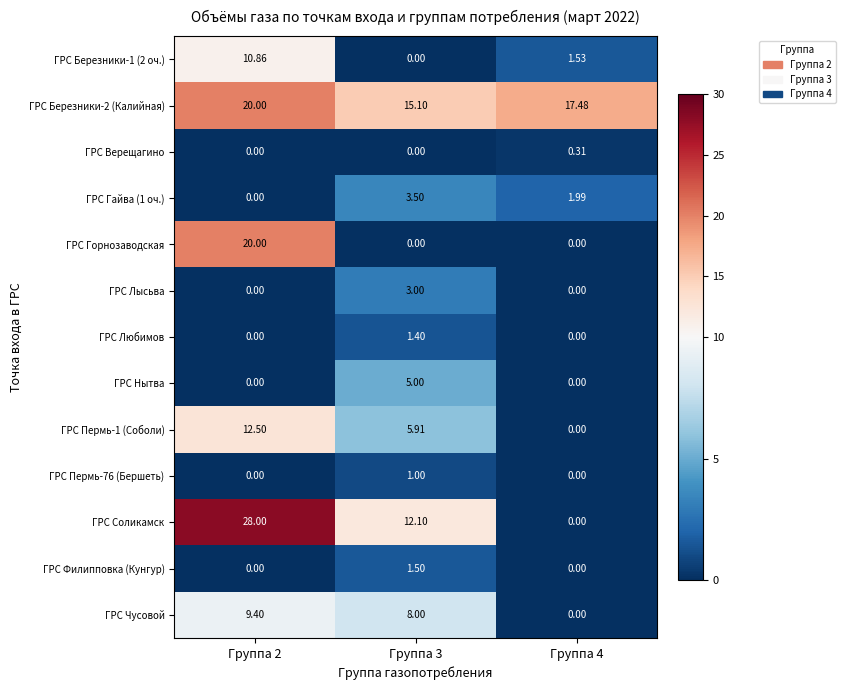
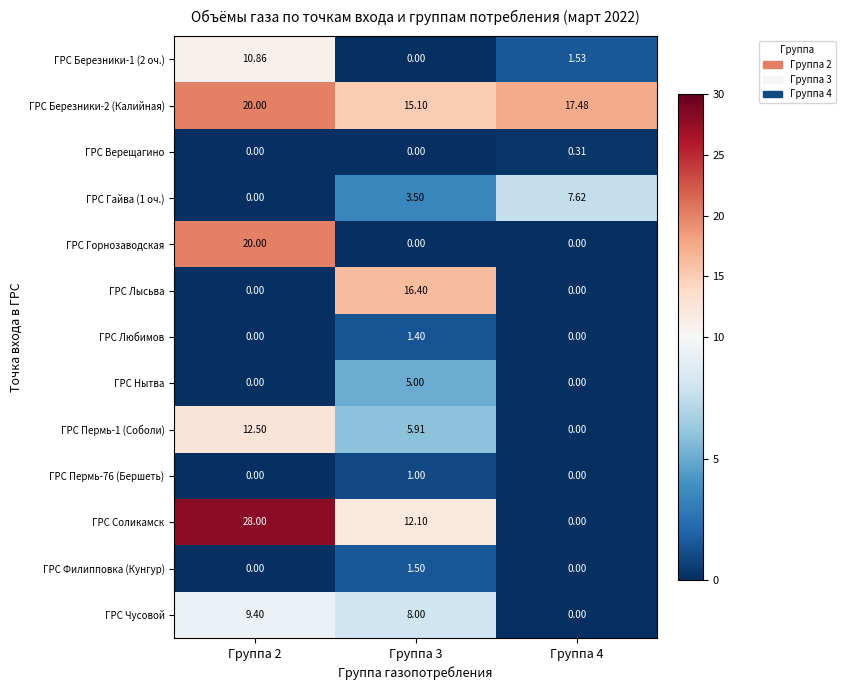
  {
    "ГРС Березники-1 (2 оч.)": {
      "Группа 2": 10.86,
      "Группа 3": 0.00,
      "Группа 4": 1.53
    },
    "ГРС Березники-2 (Калийная)": {
      "Группа 2": 20.00,
      "Группа 3": 15.10,
      "Группа 4": 17.48
    },
    "ГРС Верещагино": {
      "Группа 2": 0.00,
      "Группа 3": 0.00,
      "Группа 4": 0.31
    },
    "ГРС Гайва (1 оч.)": {
      "Группа 2": 0.00,
      "Группа 3": 3.50,
-     "Группа 4": 1.99
+     "Группа 4": 7.62
    },
    "ГРС Горнозаводская": {
      "Группа 2": 20.00,
      "Группа 3": 0.00,
      "Группа 4": 0.00
    },
    "ГРС Лысьва": {
      "Группа 2": 0.00,
-     "Группа 3": 3.00,
+     "Группа 3": 16.40,
      "Группа 4": 0.00
    },
    "ГРС Любимов": {
      "Группа 2": 0.00,
      "Группа 3": 1.40,
      "Группа 4": 0.00
    },
    "ГРС Нытва": {
      "Группа 2": 0.00,
      "Группа 3": 5.00,
      "Группа 4": 0.00
    },
    "ГРС Пермь-1 (Соболи)": {
      "Группа 2": 12.50,
      "Группа 3": 5.91,
      "Группа 4": 0.00
    },
    "ГРС Пермь-76 (Бершеть)": {
      "Группа 2": 0.00,
      "Группа 3": 1.00,
      "Группа 4": 0.00
    },
    "ГРС Соликамск": {
      "Группа 2": 28.00,
      "Группа 3": 12.10,
      "Группа 4": 0.00
    },
    "ГРС Филипповка (Кунгур)": {
      "Группа 2": 0.00,
      "Группа 3": 1.50,
      "Группа 4": 0.00
    },
    "ГРС Чусовой": {
      "Группа 2": 9.40,
      "Группа 3": 8.00,
      "Группа 4": 0.00
    }
  }
